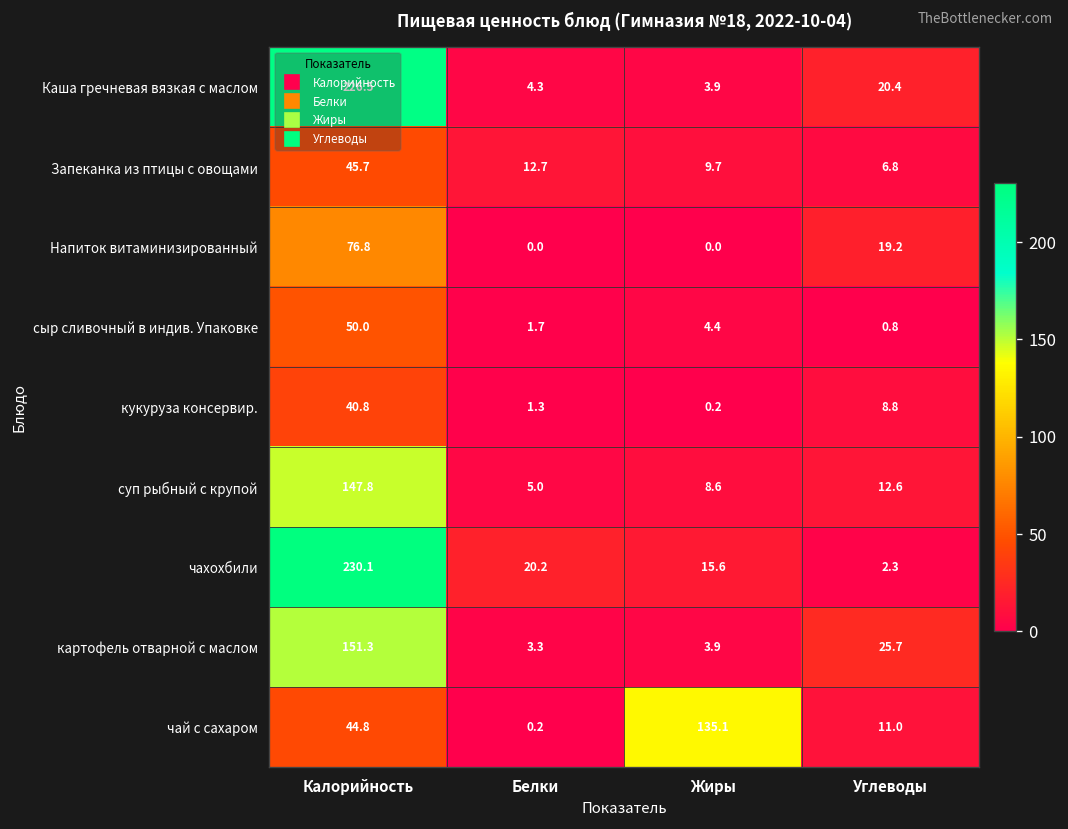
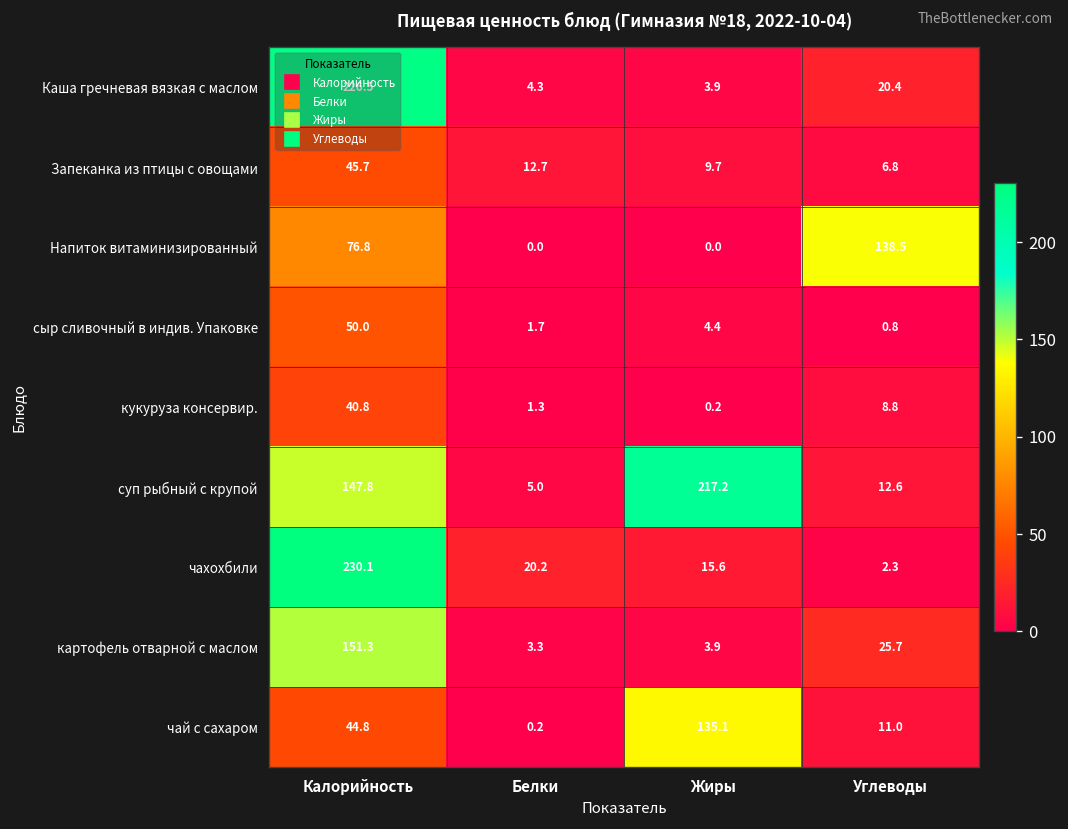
  {
    "Каша гречневая вязкая с маслом": {
      "Белки": 4.3,
      "Жиры": 3.9,
      "Углеводы": 20.4
    },
    "Запеканка из птицы с овощами": {
      "Калорийность": 45.7,
      "Белки": 12.7,
      "Жиры": 9.7,
      "Углеводы": 6.8
    },
    "Напиток витаминизированный": {
      "Калорийность": 76.8,
      "Белки": 0.0,
      "Жиры": 0.0,
-     "Углеводы": 19.2
+     "Углеводы": 138.5
    },
    "сыр сливочный в индив. Упаковке": {
      "Калорийность": 50.0,
      "Белки": 1.7,
      "Жиры": 4.4,
      "Углеводы": 0.8
    },
    "кукуруза консервир.": {
      "Калорийность": 40.8,
      "Белки": 1.3,
      "Жиры": 0.2,
      "Углеводы": 8.8
    },
    "суп рыбный с крупой": {
      "Калорийность": 147.8,
      "Белки": 5.0,
-     "Жиры": 8.6,
+     "Жиры": 217.2,
      "Углеводы": 12.6
    },
    "чахохбили": {
      "Калорийность": 230.1,
      "Белки": 20.2,
      "Жиры": 15.6,
      "Углеводы": 2.3
    },
    "картофель отварной с маслом": {
      "Калорийность": 151.3,
      "Белки": 3.3,
      "Жиры": 3.9,
      "Углеводы": 25.7
    },
    "чай с сахаром": {
      "Калорийность": 44.8,
      "Белки": 0.2,
      "Жиры": 135.1,
      "Углеводы": 11.0
    }
  }
